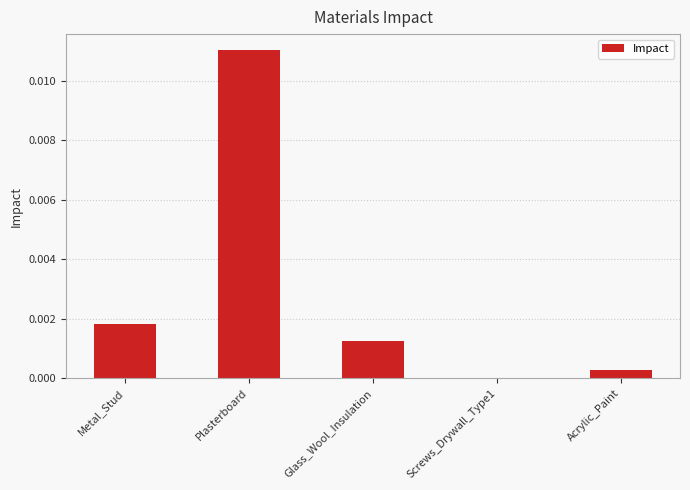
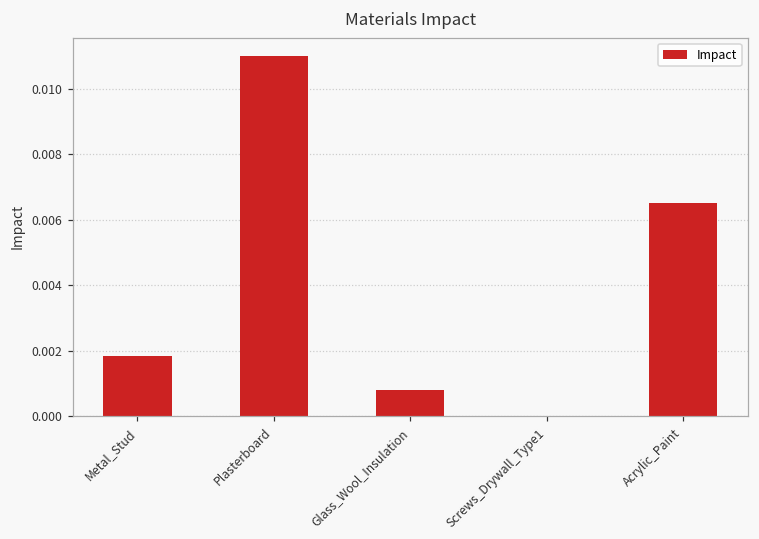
  {
    "Metal_Stud": 0.0018,
    "Plasterboard": 0.0110,
-   "Glass_Wool_Insulation": 0.0013,
-   "Acrylic_Paint": 0.0003
+   "Glass_Wool_Insulation": 0.0008,
+   "Acrylic_Paint": 0.0065
  }
